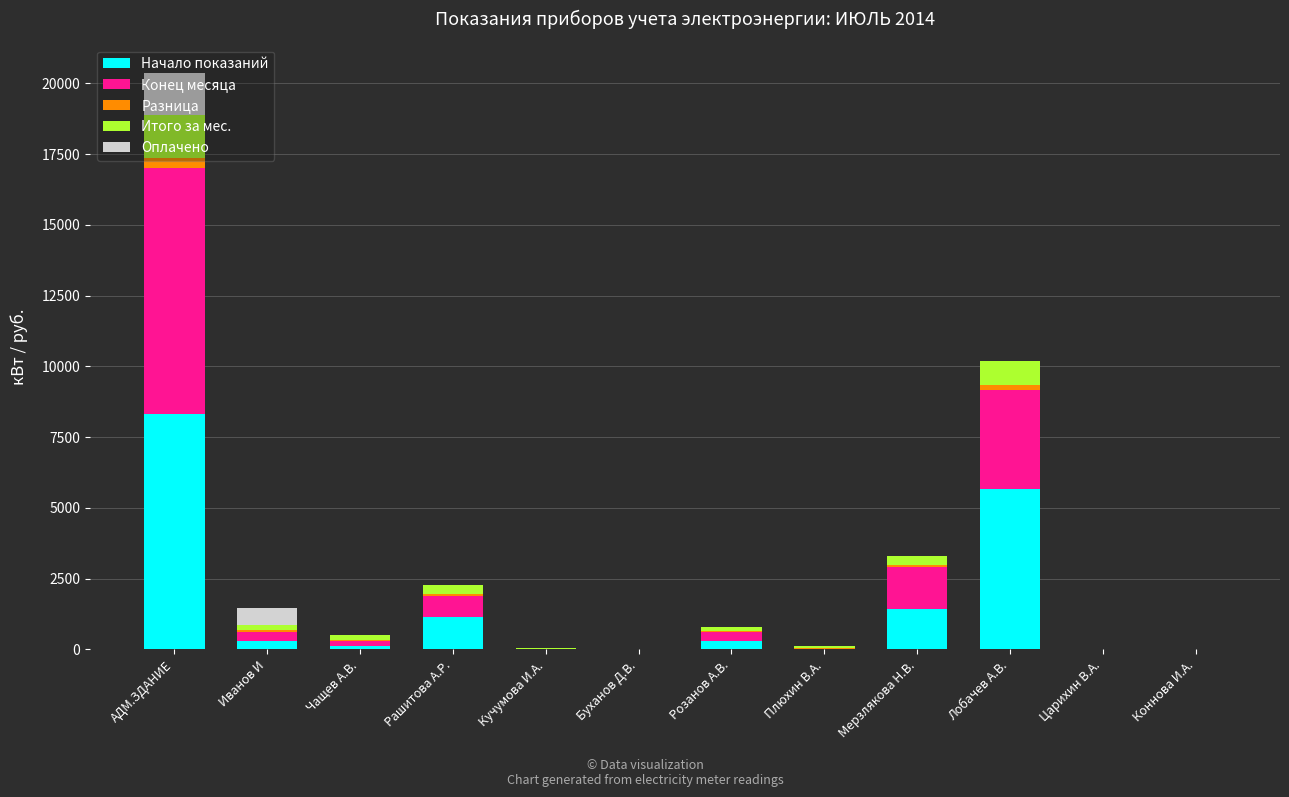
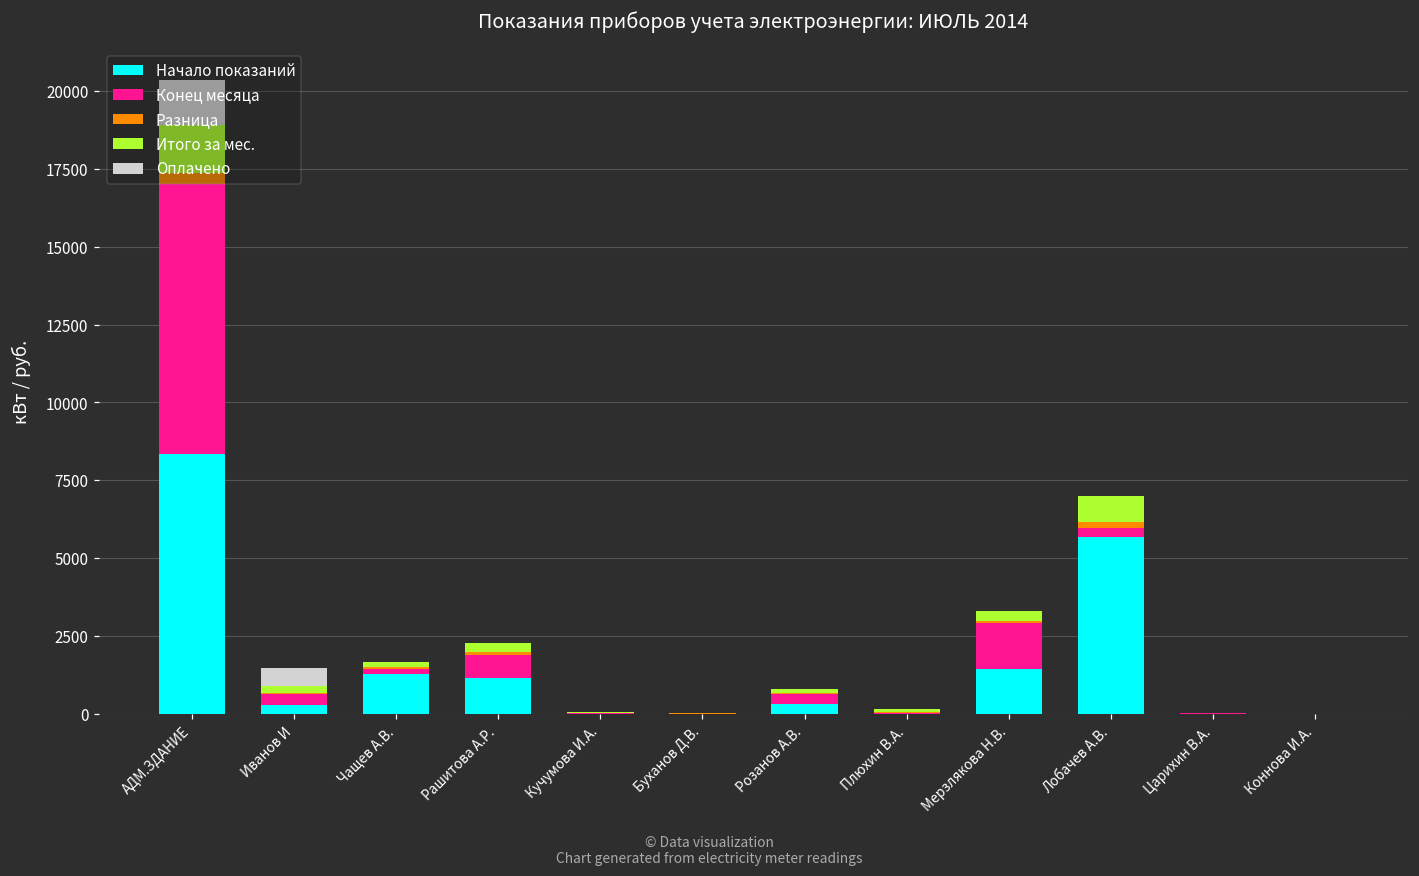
  {
    "Начало показаний": {
      "АДМ.ЗДАНИЕ": 8300,
      "Иванов И": 300,
-     "Чащев А.В.": 100,
+     "Чащев А.В.": 1300,
      "Рашитова А.Р.": 1100,
      "Розанов А.В.": 300,
      "Мерзлякова Н.В.": 1400,
      "Лобачев А.В.": 5700
    },
    "Конец месяца": {
      "АДМ.ЗДАНИЕ": 8700,
      "Иванов И": 300,
      "Чащев А.В.": 200,
      "Рашитова А.Р.": 800,
      "Розанов А.В.": 300,
      "Мерзлякова Н.В.": 1500,
-     "Лобачев А.В.": 3500
+     "Лобачев А.В.": 300
    },
    "Разница": {
      "Лобачев А.В.": 200,
      "Царихин В.А.": 0,
      "Коннова И.А.": 0
    },
    "Итого за мес.": {
      "Иванов И": 200,
      "Чащев А.В.": 200,
      "Рашитова А.Р.": 300,
      "Розанов А.В.": 100,
      "Плюхин В.А.": 100,
      "Мерзлякова Н.В.": 300,
      "Лобачев А.В.": 800,
      "Царихин В.А.": 0,
      "Коннова И.А.": 0
    },
    "Оплачено": {
      "Иванов И": 600,
      "Чащев А.В.": 0,
      "Рашитова А.Р.": 0,
      "Кучумова И.А.": 0,
      "Буханов Д.В.": 0,
      "Розанов А.В.": 0,
      "Плюхин В.А.": 0,
      "Мерзлякова Н.В.": 0,
      "Лобачев А.В.": 0,
      "Царихин В.А.": 0,
      "Коннова И.А.": 0
    }
  }
